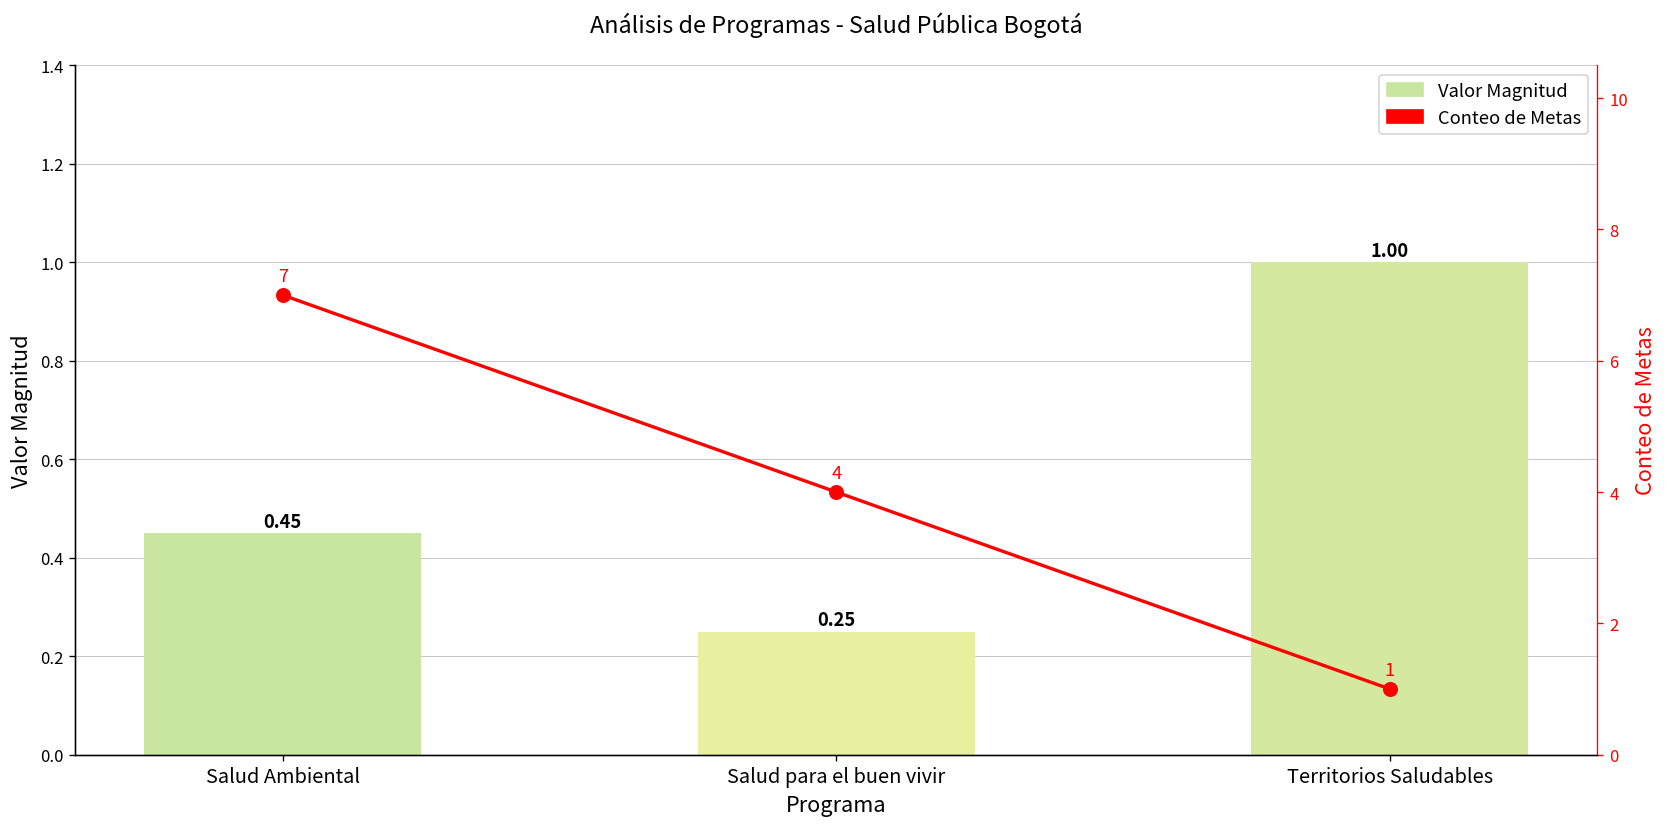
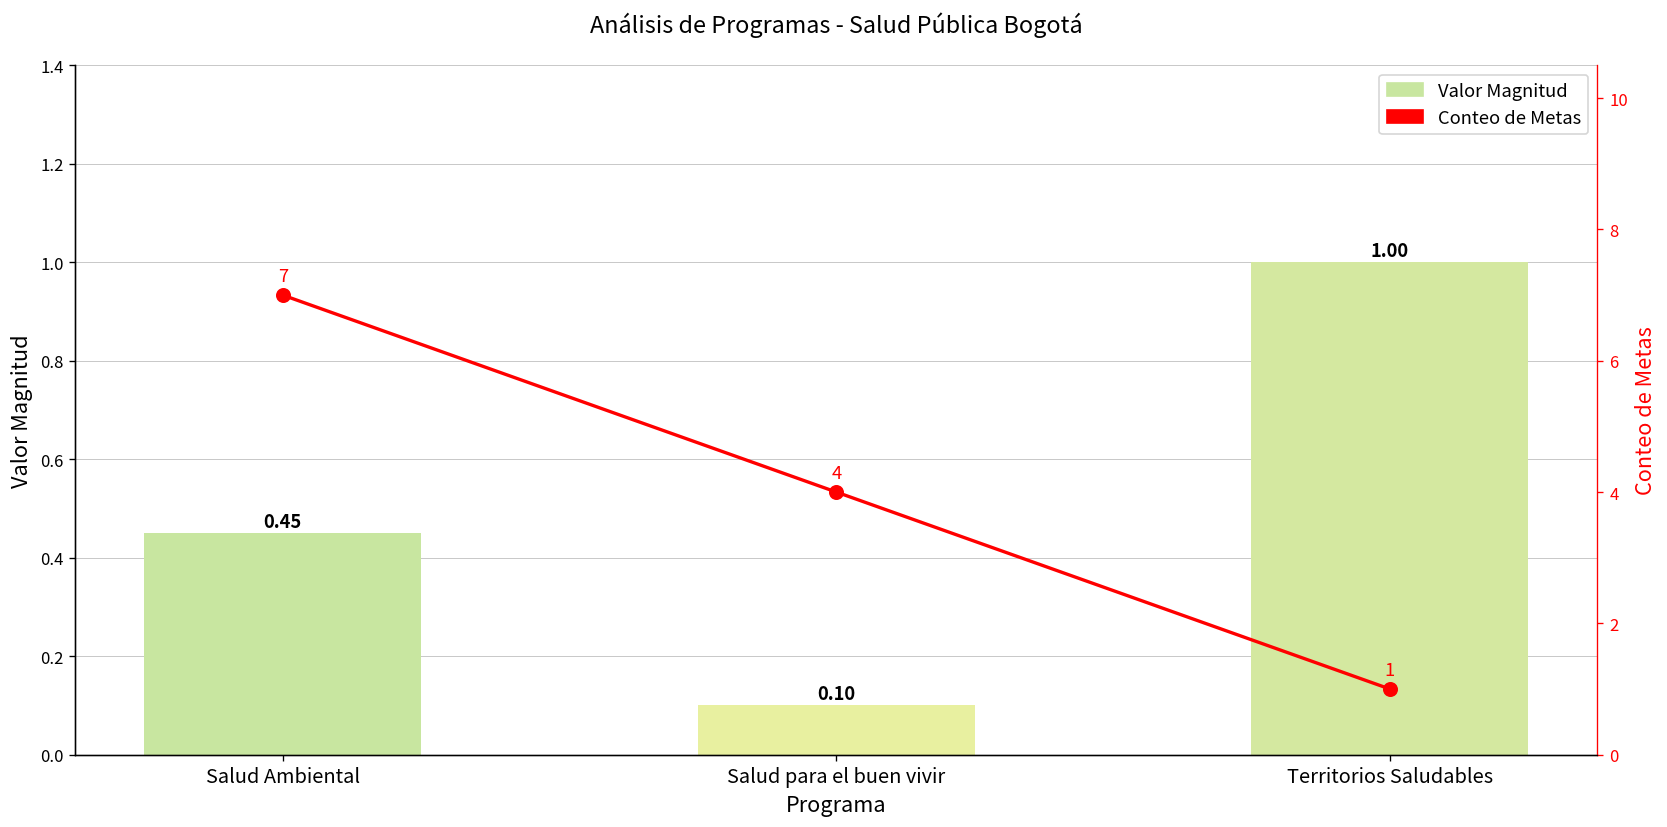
  {
    "Valor Magnitud": {
      "Salud Ambiental": 0.45,
-     "Salud para el buen vivir": 0.25,
+     "Salud para el buen vivir": 0.10,
      "Territorios Saludables": 1.00
    },
    "Conteo de Metas": {
      "Salud Ambiental": 7,
      "Salud para el buen vivir": 4
    }
  }
